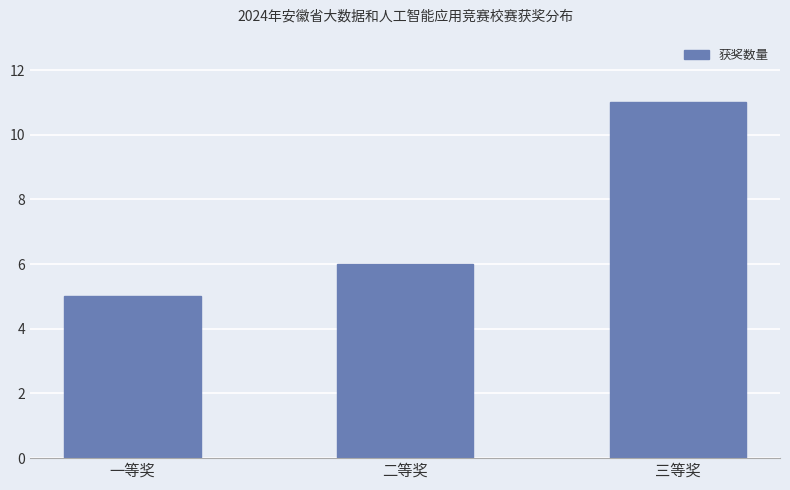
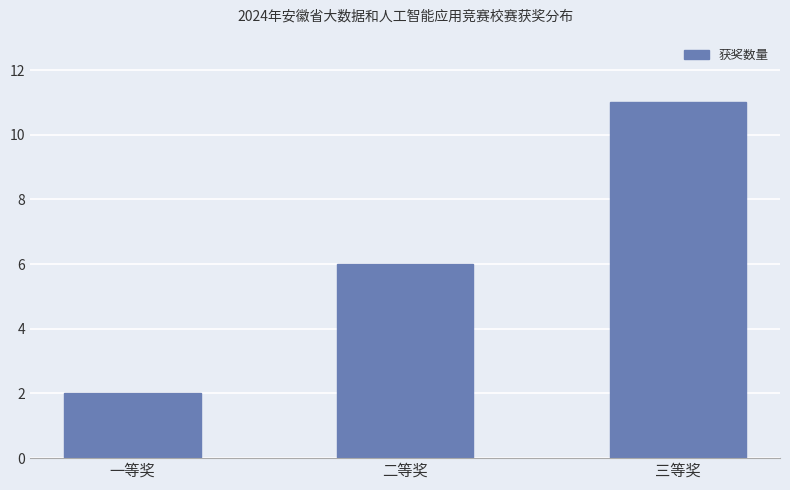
  {
-   "一等奖": 5,
+   "一等奖": 2,
    "二等奖": 6,
    "三等奖": 11
  }
